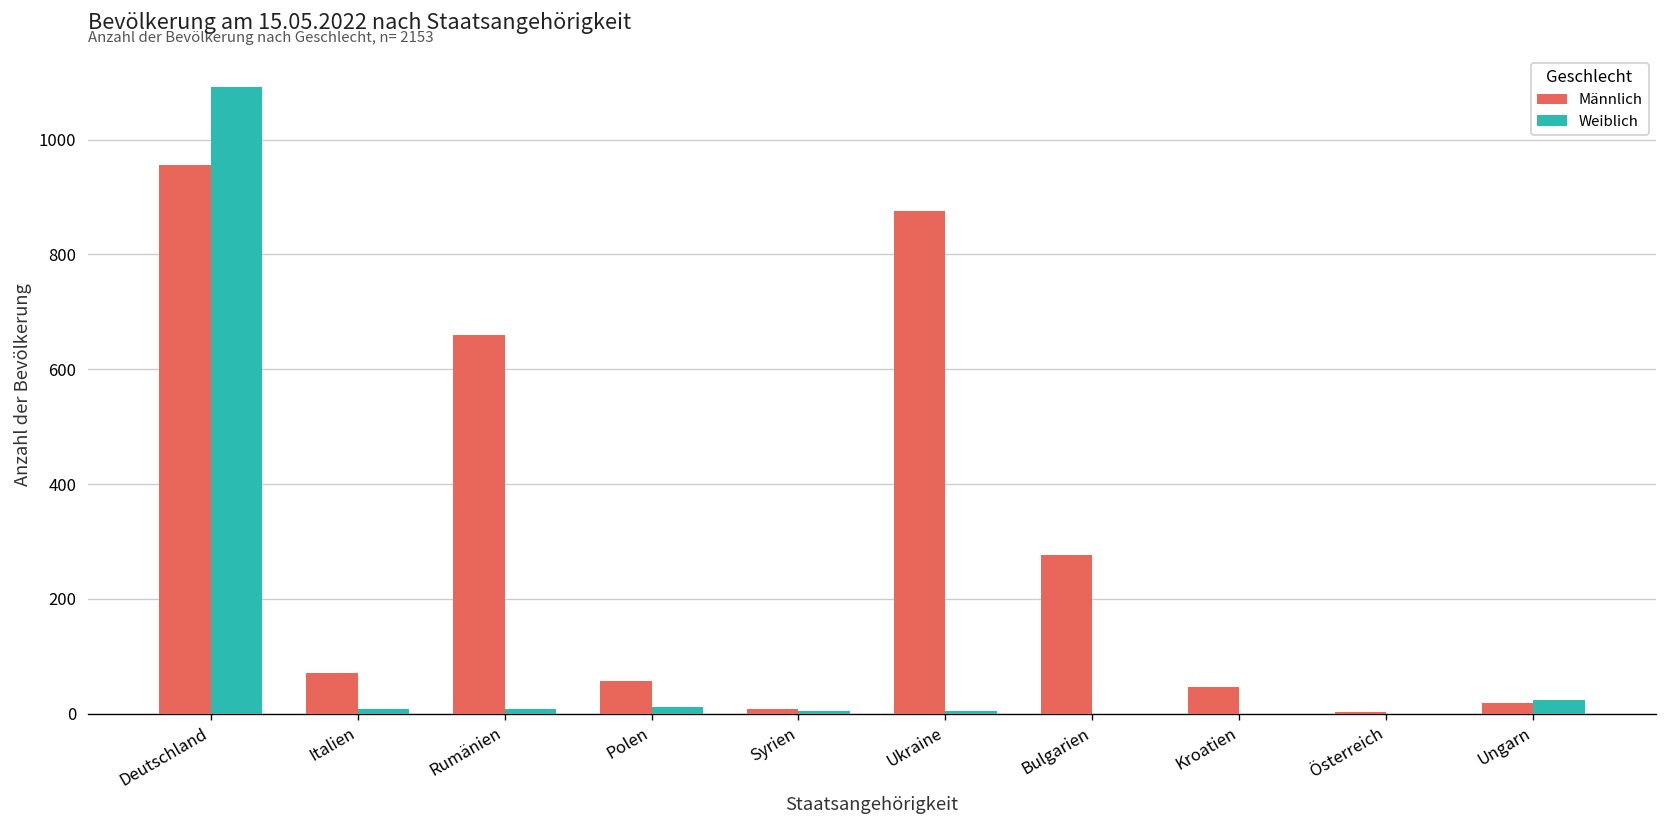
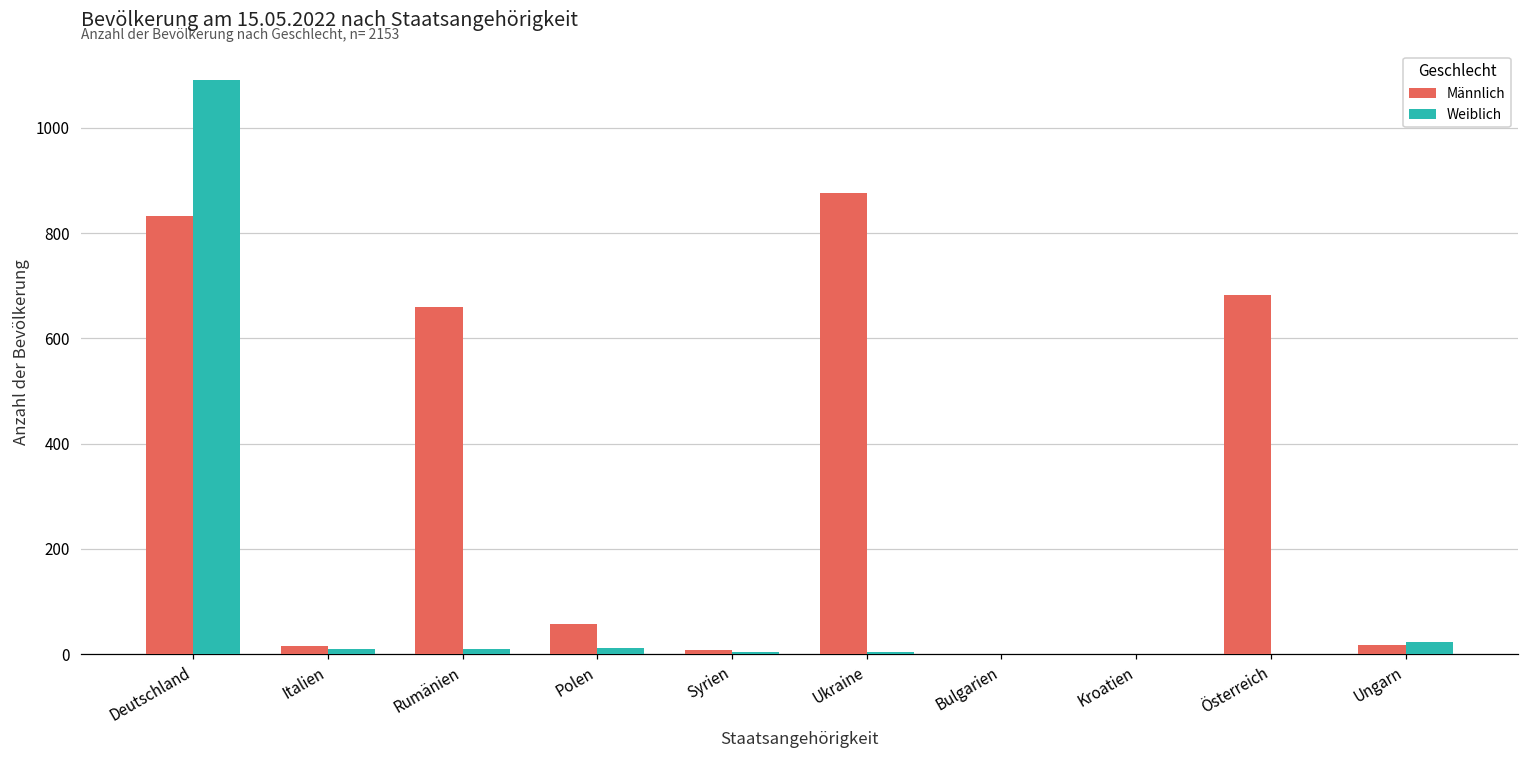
  {
    "Männlich": {
-     "Deutschland": 960,
-     "Italien": 70,
+     "Deutschland": 830,
+     "Italien": 20,
      "Rumänien": 660,
      "Polen": 60,
      "Syrien": 10,
      "Ukraine": 880,
-     "Bulgarien": 280,
-     "Kroatien": 50,
-     "Österreich": 0,
+     "Bulgarien": 0,
+     "Kroatien": 0,
+     "Österreich": 680,
      "Ungarn": 20
    },
    "Weiblich": {
      "Deutschland": 1090,
      "Italien": 10,
      "Rumänien": 10,
      "Polen": 10,
      "Bulgarien": 0,
      "Kroatien": 0,
      "Österreich": 0,
      "Ungarn": 20
    }
  }
